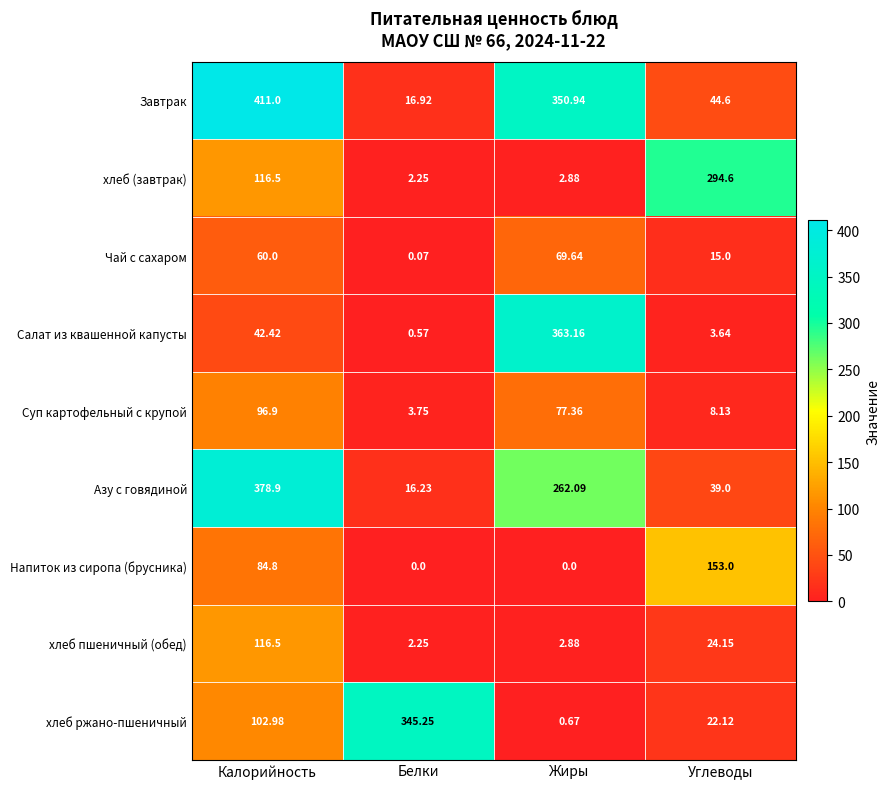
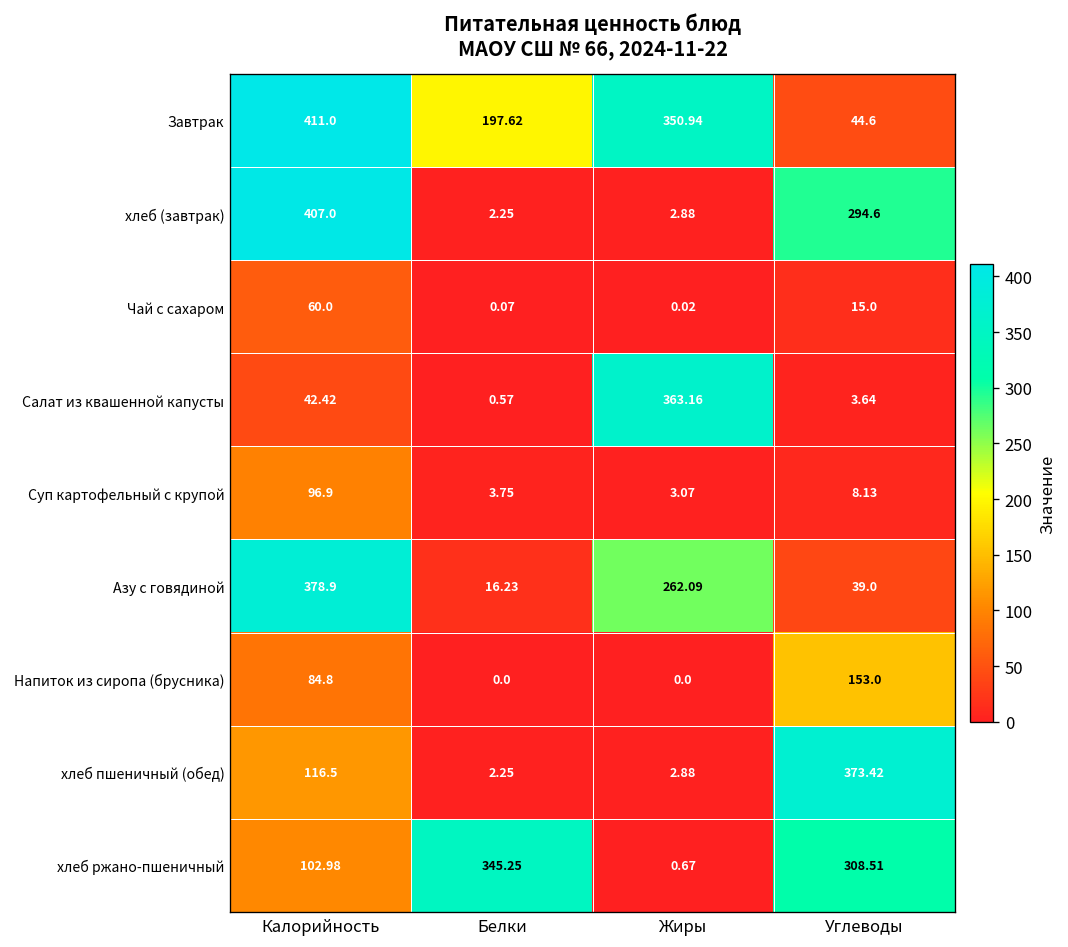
  {
    "Завтрак": {
      "Калорийность": 411.0,
-     "Белки": 16.92,
+     "Белки": 197.62,
      "Жиры": 350.94,
      "Углеводы": 44.6
    },
    "хлеб (завтрак)": {
-     "Калорийность": 116.5,
+     "Калорийность": 407.0,
      "Белки": 2.25,
      "Жиры": 2.88,
      "Углеводы": 294.6
    },
    "Чай с сахаром": {
      "Калорийность": 60.0,
      "Белки": 0.07,
-     "Жиры": 69.64,
+     "Жиры": 0.02,
      "Углеводы": 15.0
    },
    "Салат из квашенной капусты": {
      "Калорийность": 42.42,
      "Белки": 0.57,
      "Жиры": 363.16,
      "Углеводы": 3.64
    },
    "Суп картофельный с крупой": {
      "Калорийность": 96.9,
      "Белки": 3.75,
-     "Жиры": 77.36,
+     "Жиры": 3.07,
      "Углеводы": 8.13
    },
    "Азу с говядиной": {
      "Калорийность": 378.9,
      "Белки": 16.23,
      "Жиры": 262.09,
      "Углеводы": 39.0
    },
    "Напиток из сиропа (брусника)": {
      "Калорийность": 84.8,
      "Белки": 0.0,
      "Жиры": 0.0,
      "Углеводы": 153.0
    },
    "хлеб пшеничный (обед)": {
      "Калорийность": 116.5,
      "Белки": 2.25,
      "Жиры": 2.88,
-     "Углеводы": 24.15
+     "Углеводы": 373.42
    },
    "хлеб ржано-пшеничный": {
      "Калорийность": 102.98,
      "Белки": 345.25,
      "Жиры": 0.67,
-     "Углеводы": 22.12
+     "Углеводы": 308.51
    }
  }
